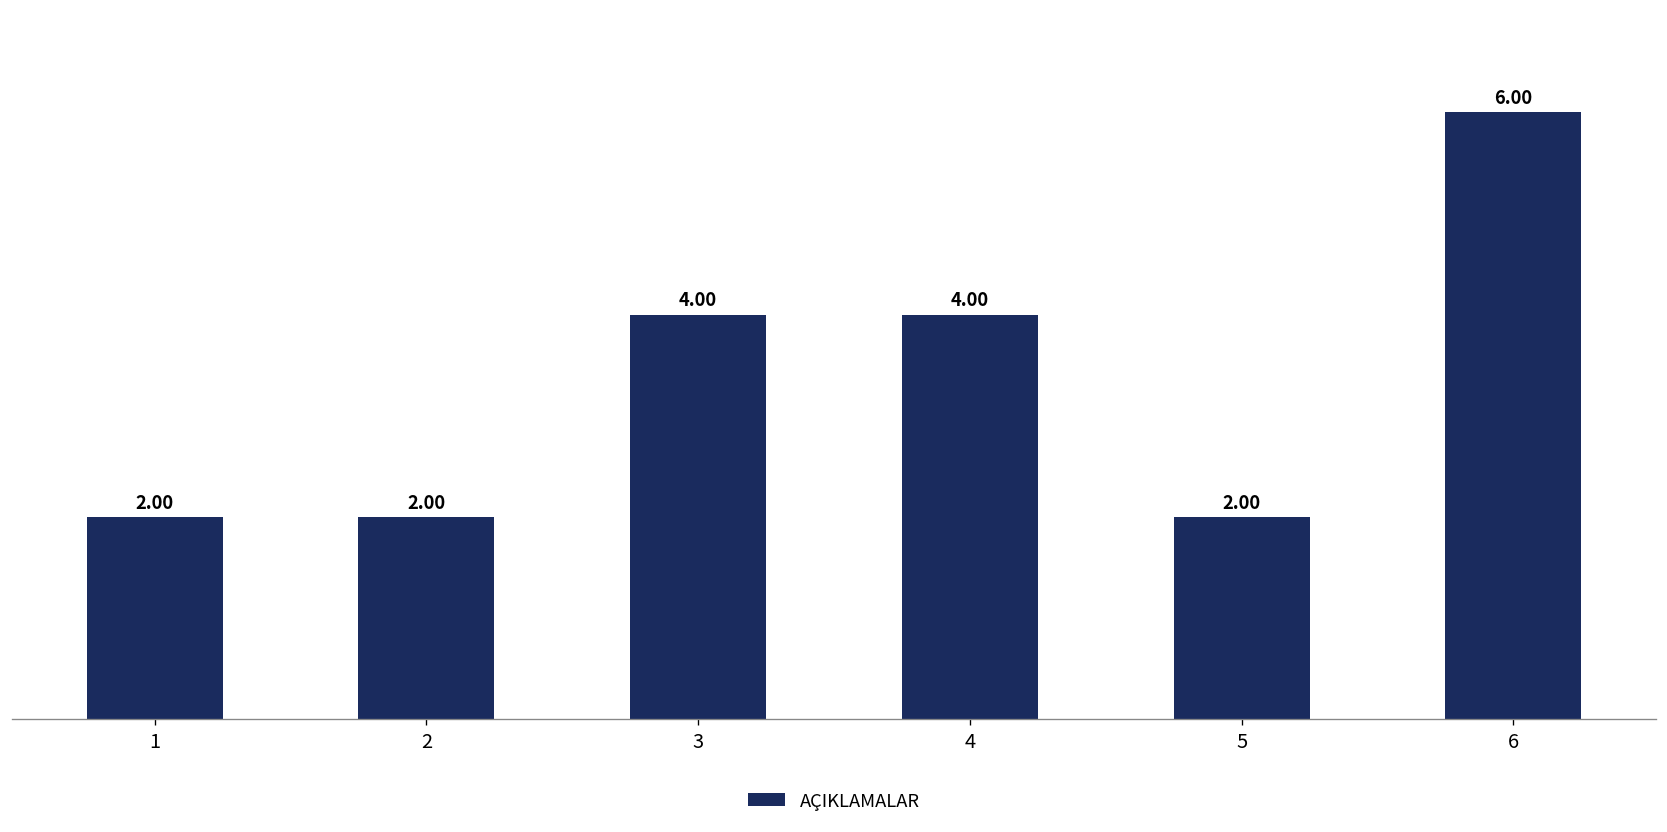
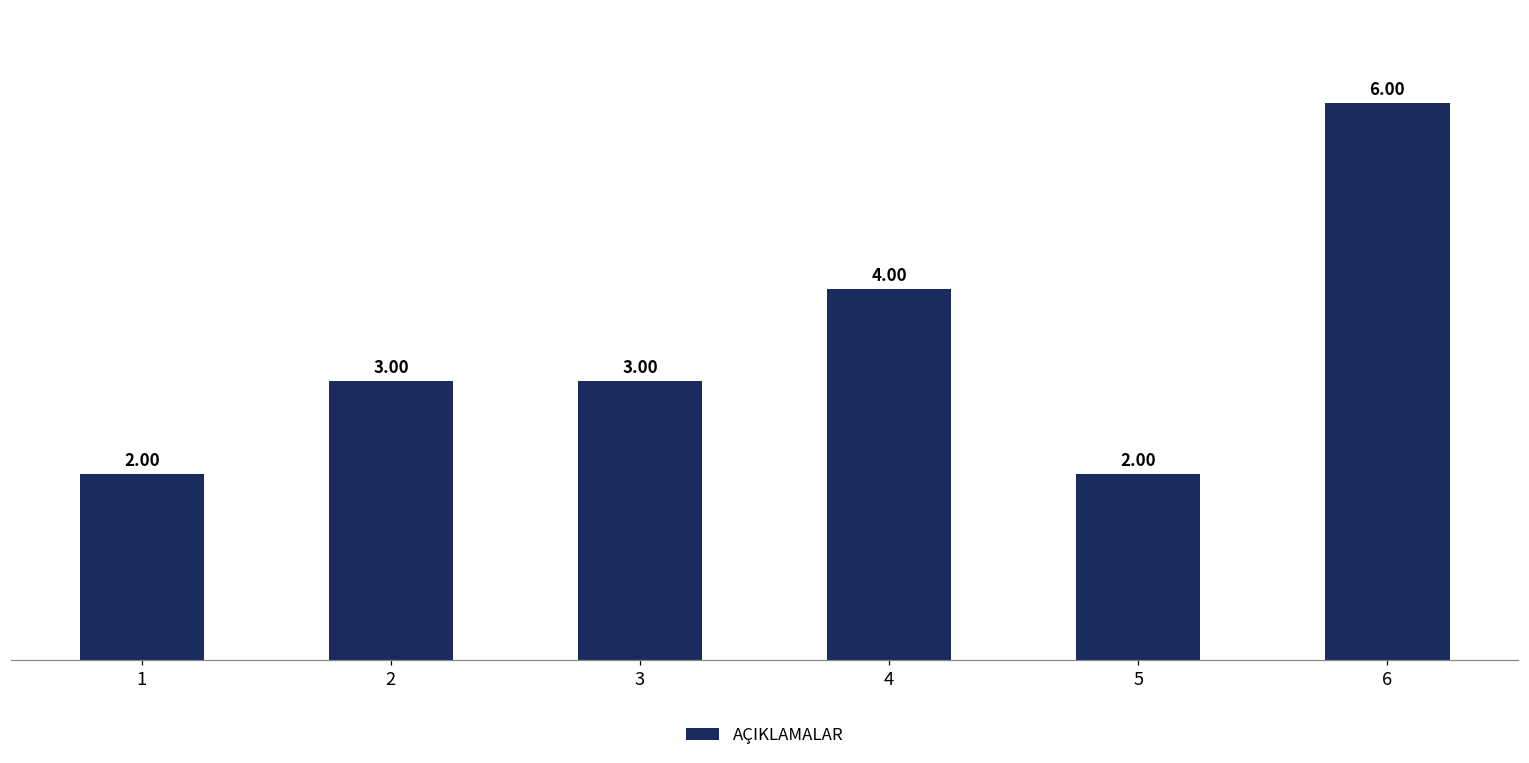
  {
    "1": 2.00,
-   "2": 2.00,
-   "3": 4.00,
+   "2": 3.00,
+   "3": 3.00,
    "4": 4.00,
    "5": 2.00,
    "6": 6.00
  }
